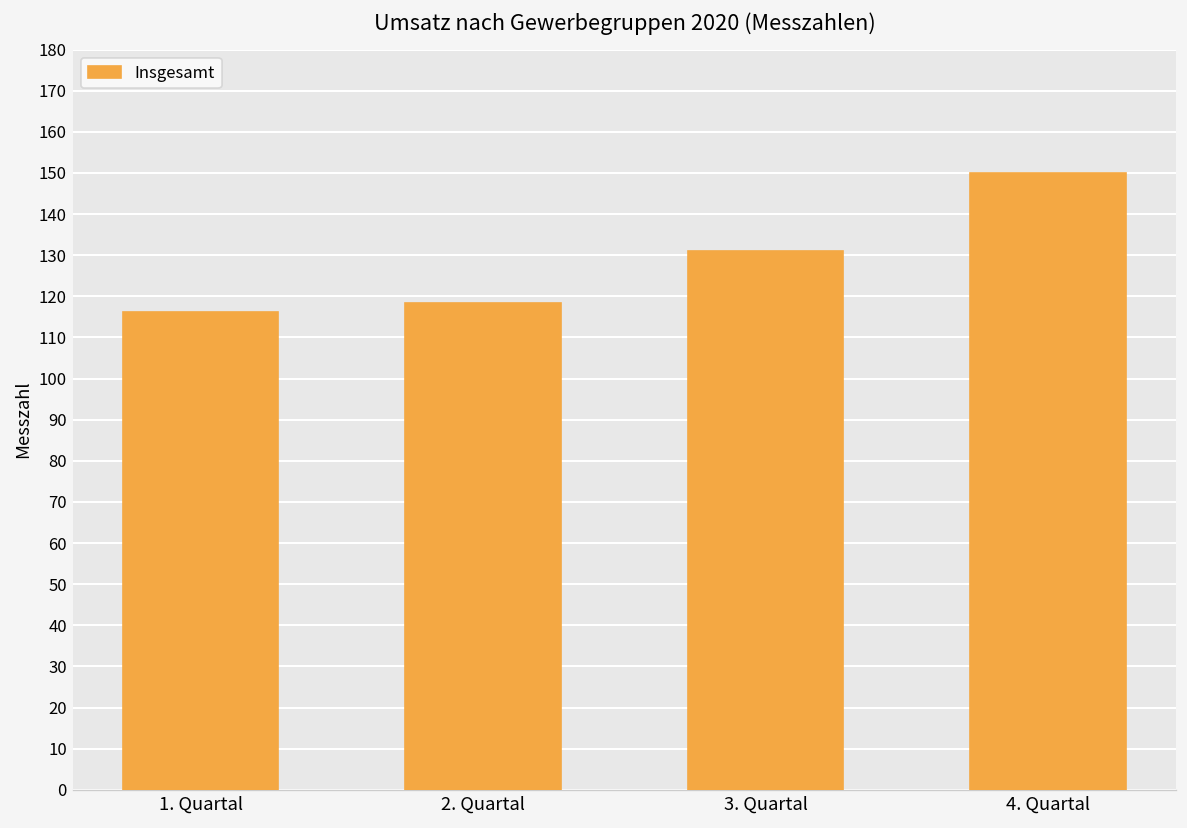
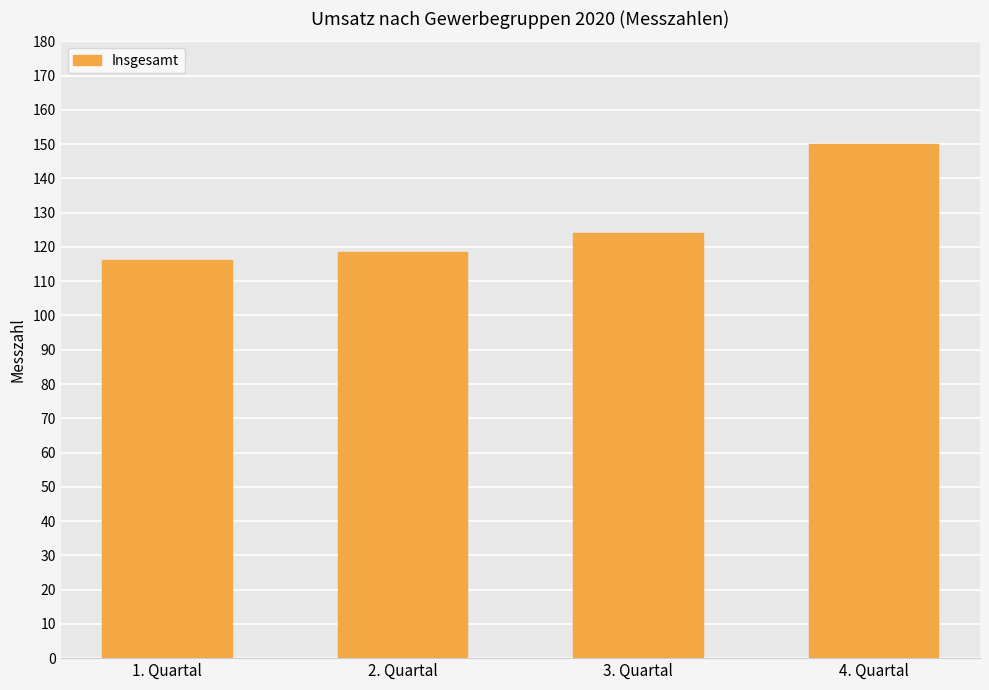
  {
    "1. Quartal": 116,
    "2. Quartal": 119,
-   "3. Quartal": 131,
+   "3. Quartal": 124,
    "4. Quartal": 150
  }
